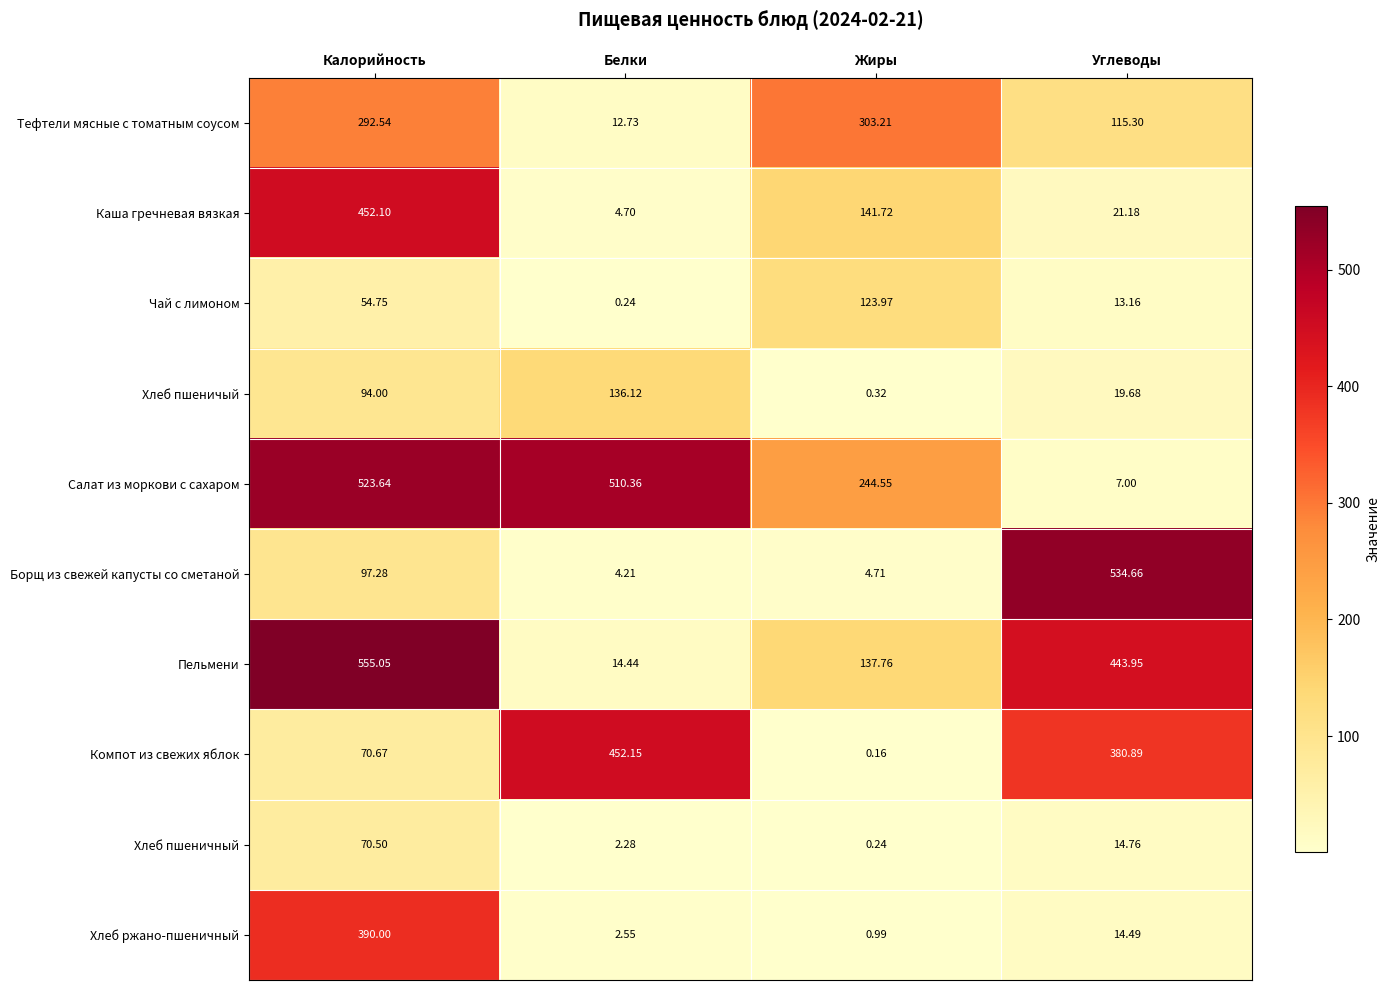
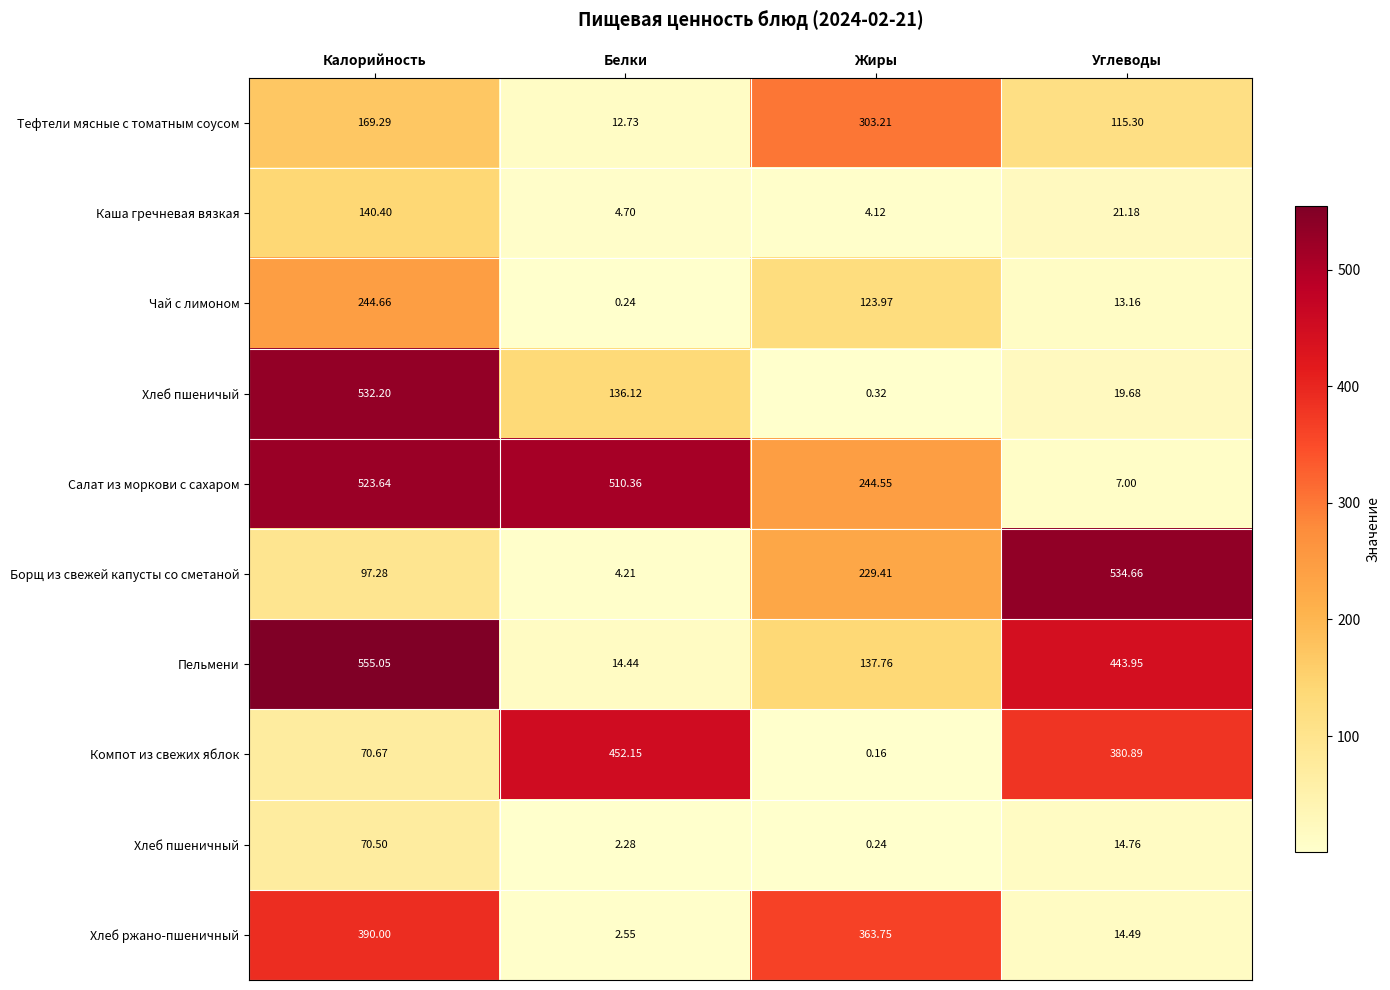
  {
    "Тефтели мясные с томатным соусом": {
-     "Калорийность": 292.54,
+     "Калорийность": 169.29,
      "Белки": 12.73,
      "Жиры": 303.21,
      "Углеводы": 115.30
    },
    "Каша гречневая вязкая": {
-     "Калорийность": 452.10,
+     "Калорийность": 140.40,
      "Белки": 4.70,
-     "Жиры": 141.72,
+     "Жиры": 4.12,
      "Углеводы": 21.18
    },
    "Чай с лимоном": {
-     "Калорийность": 54.75,
+     "Калорийность": 244.66,
      "Белки": 0.24,
      "Жиры": 123.97,
      "Углеводы": 13.16
    },
    "Хлеб пшеничый": {
-     "Калорийность": 94.00,
+     "Калорийность": 532.20,
      "Белки": 136.12,
      "Жиры": 0.32,
      "Углеводы": 19.68
    },
    "Салат из моркови с сахаром": {
      "Калорийность": 523.64,
      "Белки": 510.36,
      "Жиры": 244.55,
      "Углеводы": 7.00
    },
    "Борщ из свежей капусты со сметаной": {
      "Калорийность": 97.28,
      "Белки": 4.21,
-     "Жиры": 4.71,
+     "Жиры": 229.41,
      "Углеводы": 534.66
    },
    "Пельмени": {
      "Калорийность": 555.05,
      "Белки": 14.44,
      "Жиры": 137.76,
      "Углеводы": 443.95
    },
    "Компот из свежих яблок": {
      "Калорийность": 70.67,
      "Белки": 452.15,
      "Жиры": 0.16,
      "Углеводы": 380.89
    },
    "Хлеб пшеничный": {
      "Калорийность": 70.50,
      "Белки": 2.28,
      "Жиры": 0.24,
      "Углеводы": 14.76
    },
    "Хлеб ржано-пшеничный": {
      "Калорийность": 390.00,
      "Белки": 2.55,
-     "Жиры": 0.99,
+     "Жиры": 363.75,
      "Углеводы": 14.49
    }
  }
